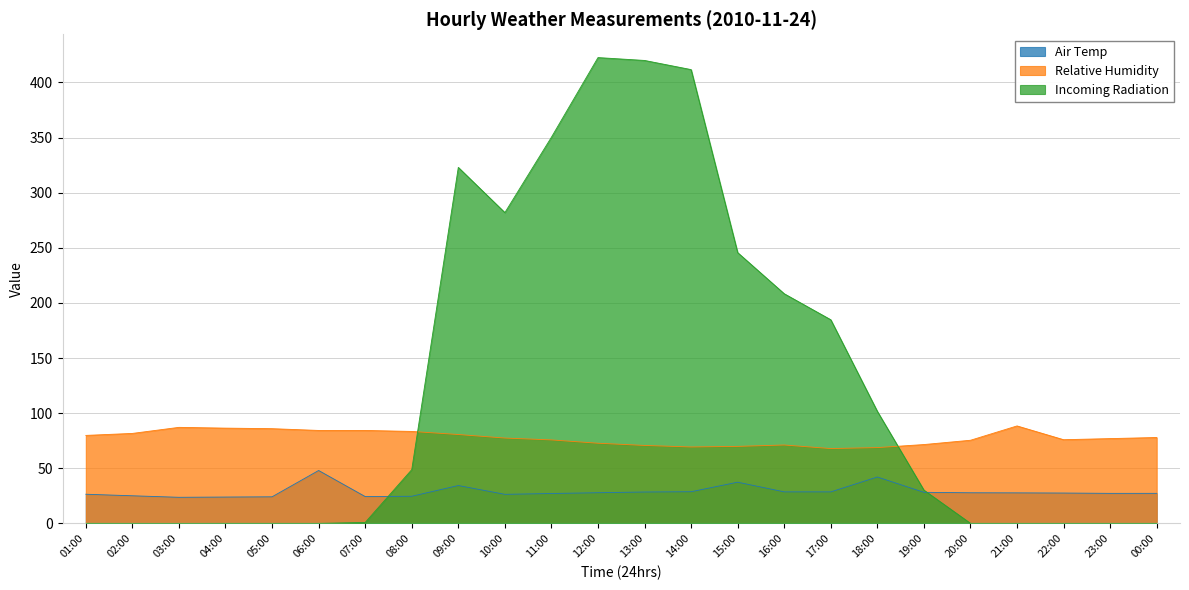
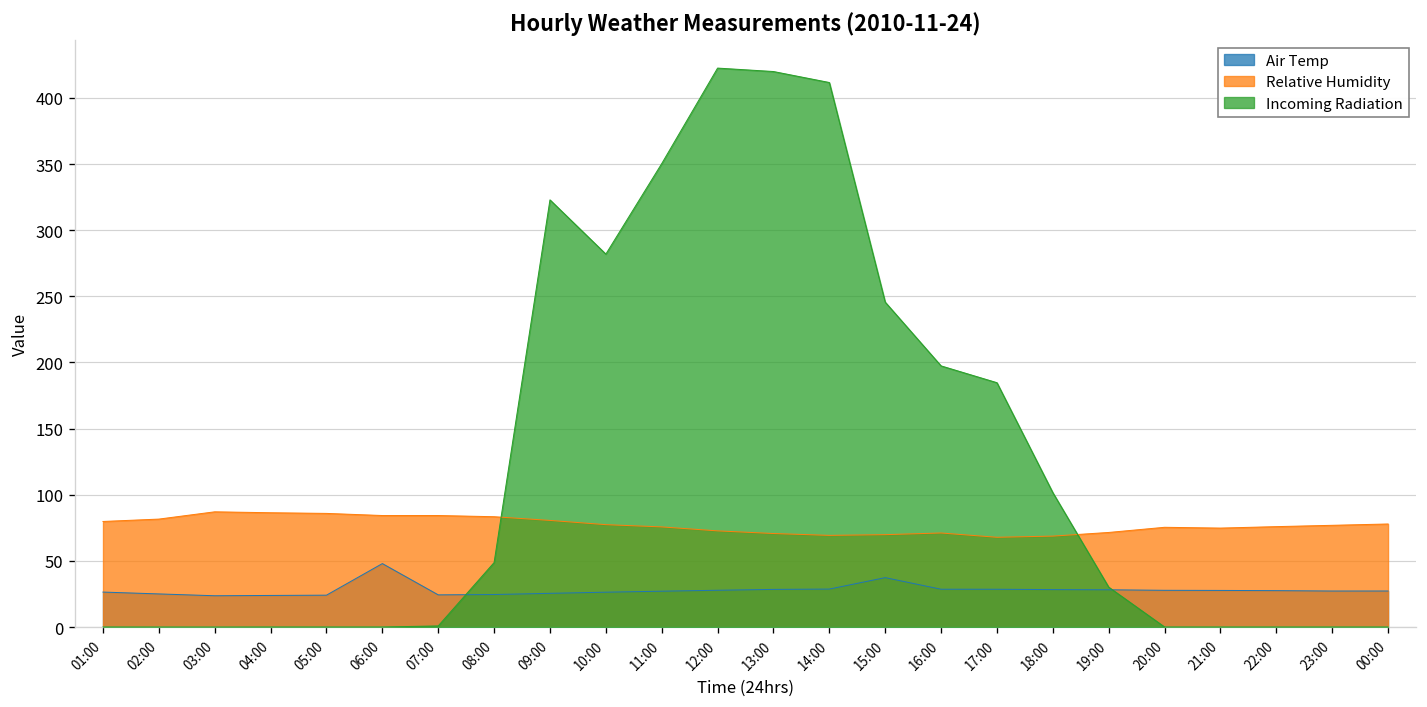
  {
    "Air Temp": {
      "01:00": 26,
      "02:00": 25,
      "03:00": 24,
      "04:00": 24,
      "05:00": 24,
      "06:00": 48,
      "07:00": 24,
      "08:00": 25,
-     "09:00": 34,
+     "09:00": 25,
      "10:00": 26,
      "11:00": 27,
      "12:00": 28,
      "13:00": 28,
      "14:00": 29,
      "15:00": 37,
      "16:00": 29,
      "17:00": 29,
-     "18:00": 42,
+     "18:00": 28,
      "20:00": 28,
      "21:00": 28,
      "22:00": 28,
      "23:00": 27,
      "00:00": 27
    },
    "Relative Humidity": {
      "01:00": 80,
      "02:00": 82,
      "03:00": 87,
      "04:00": 86,
      "05:00": 86,
      "06:00": 84,
      "07:00": 84,
      "08:00": 83,
      "09:00": 81,
      "10:00": 77,
      "11:00": 76,
      "12:00": 73,
      "13:00": 71,
      "14:00": 69,
      "15:00": 70,
      "16:00": 71,
      "17:00": 68,
      "18:00": 69,
      "19:00": 72,
      "20:00": 75,
-     "21:00": 88,
+     "21:00": 75,
      "22:00": 76,
      "23:00": 77,
      "00:00": 78
    },
    "Incoming Radiation": {
      "01:00": 0,
      "02:00": 0,
      "03:00": 0,
      "04:00": 0,
      "05:00": 0,
      "06:00": 0,
      "07:00": 1,
      "08:00": 49,
      "09:00": 323,
      "10:00": 282,
      "11:00": 350,
      "12:00": 423,
      "13:00": 420,
      "14:00": 412,
      "15:00": 246,
-     "16:00": 208,
+     "16:00": 197,
      "17:00": 185,
      "18:00": 102,
      "20:00": 0,
      "21:00": 0,
      "22:00": 0,
      "23:00": 0,
      "00:00": 0
    }
  }
